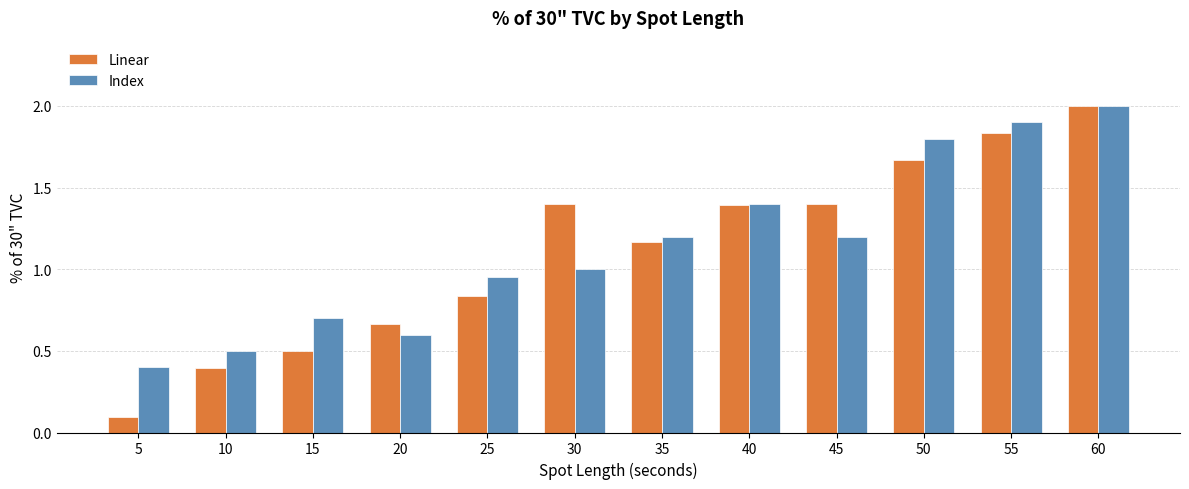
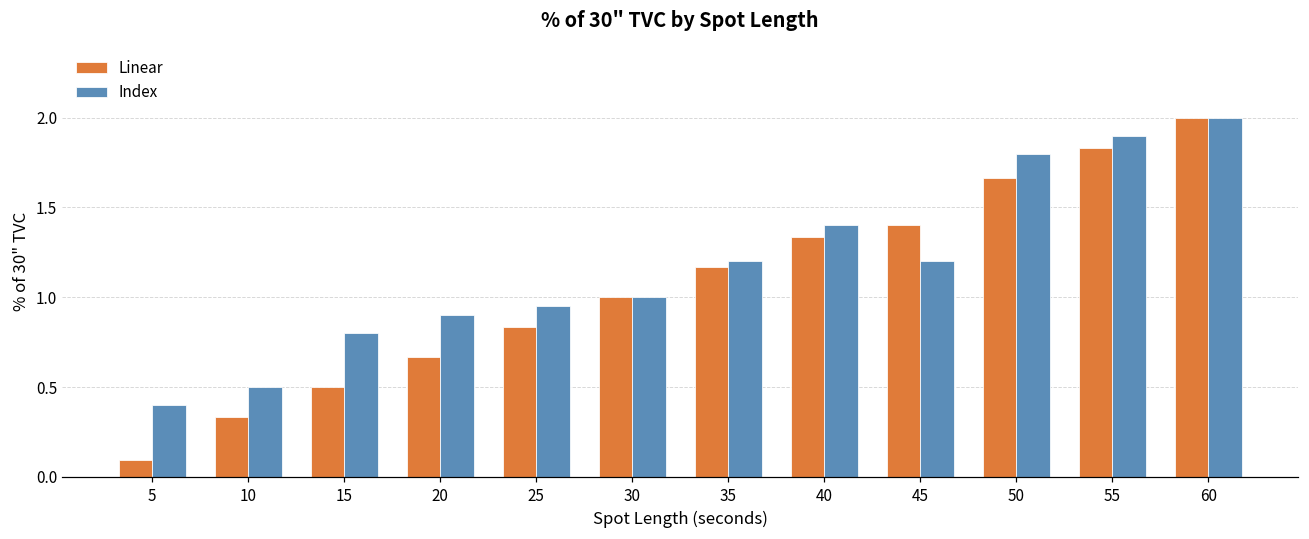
  {
    "Linear": {
      "5": 0.09,
-     "10": 0.39,
+     "10": 0.33,
      "15": 0.50,
      "20": 0.67,
      "25": 0.83,
-     "30": 1.4,
+     "30": 1.0,
      "35": 1.17,
-     "40": 1.39,
+     "40": 1.33,
      "45": 1.40,
      "50": 1.67,
      "55": 1.83,
      "60": 2.00
    },
    "Index": {
      "5": 0.4,
      "10": 0.5,
-     "15": 0.7,
-     "20": 0.6,
+     "15": 0.8,
+     "20": 0.9,
      "25": 0.95,
      "30": 1.0,
      "35": 1.2,
      "40": 1.4,
      "45": 1.2,
      "50": 1.8,
      "55": 1.9,
      "60": 2.0
    }
  }
